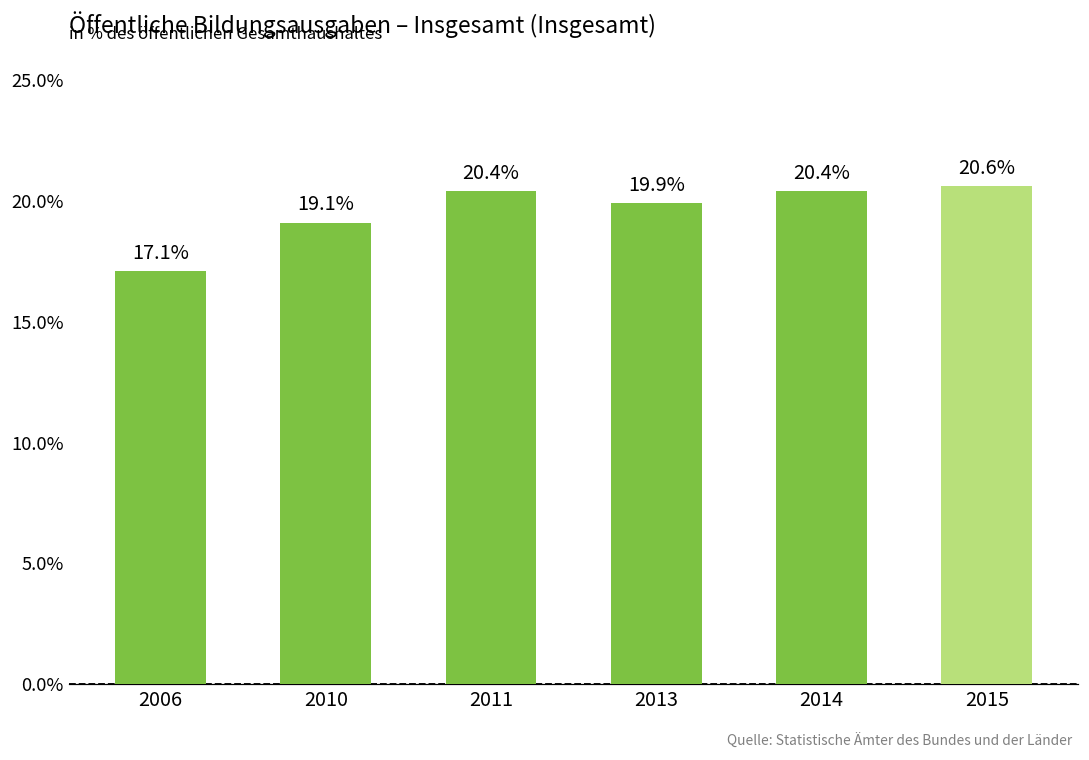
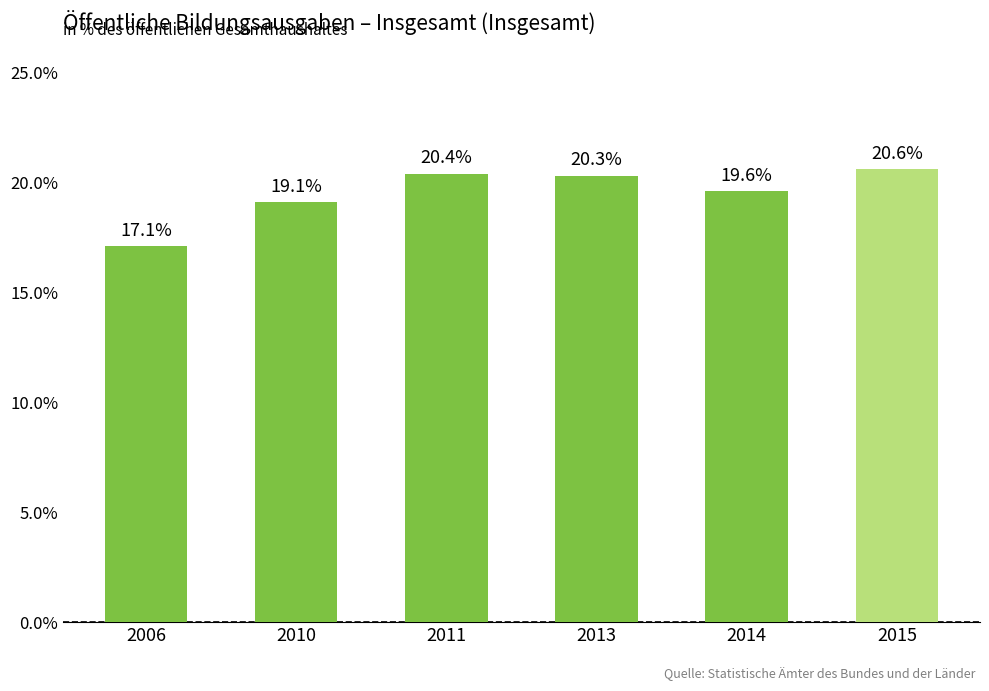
  {
    "2006": "17.1%",
    "2010": "19.1%",
    "2011": "20.4%",
-   "2013": "19.9%",
-   "2014": "20.4%",
+   "2013": "20.3%",
+   "2014": "19.6%",
    "2015": "20.6%"
  }
